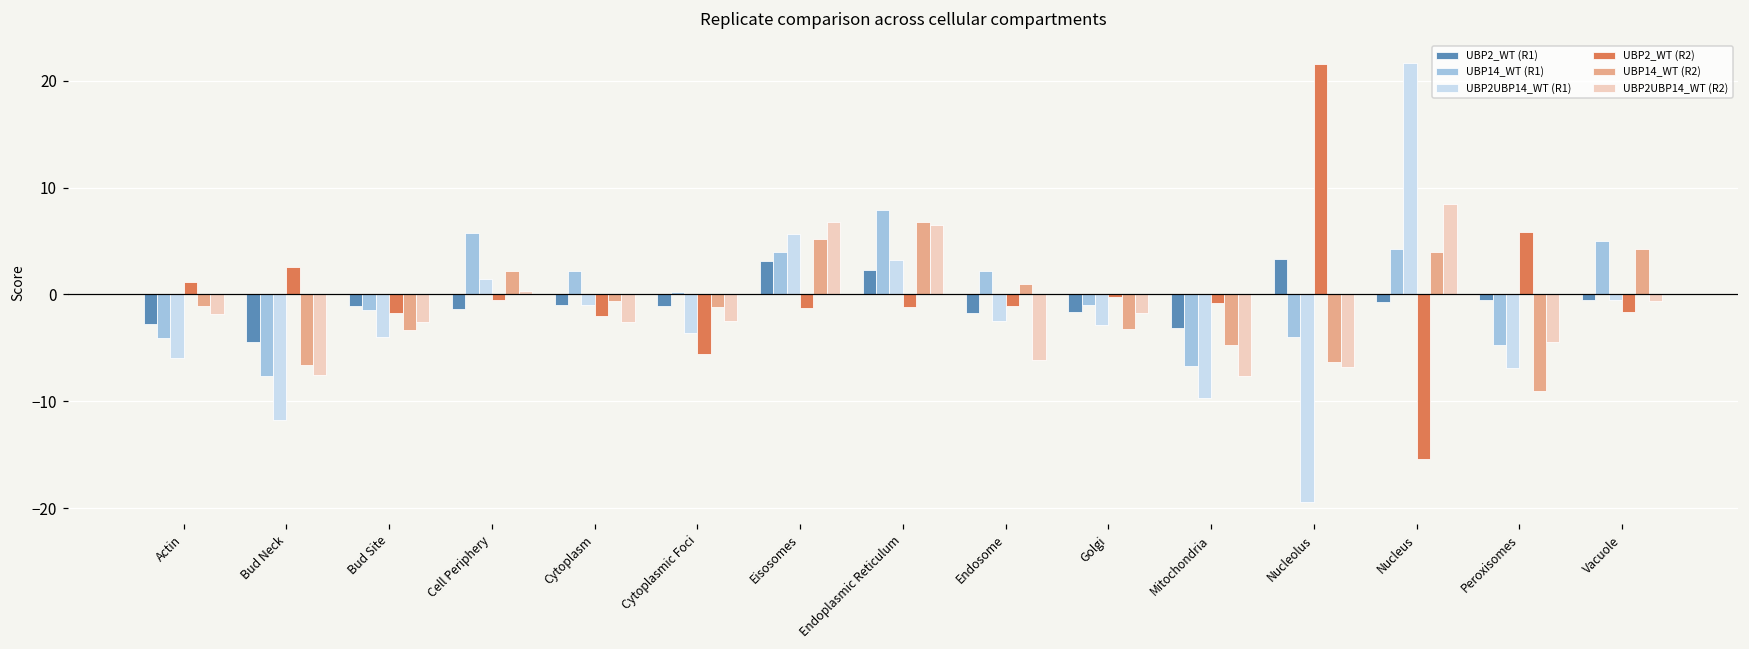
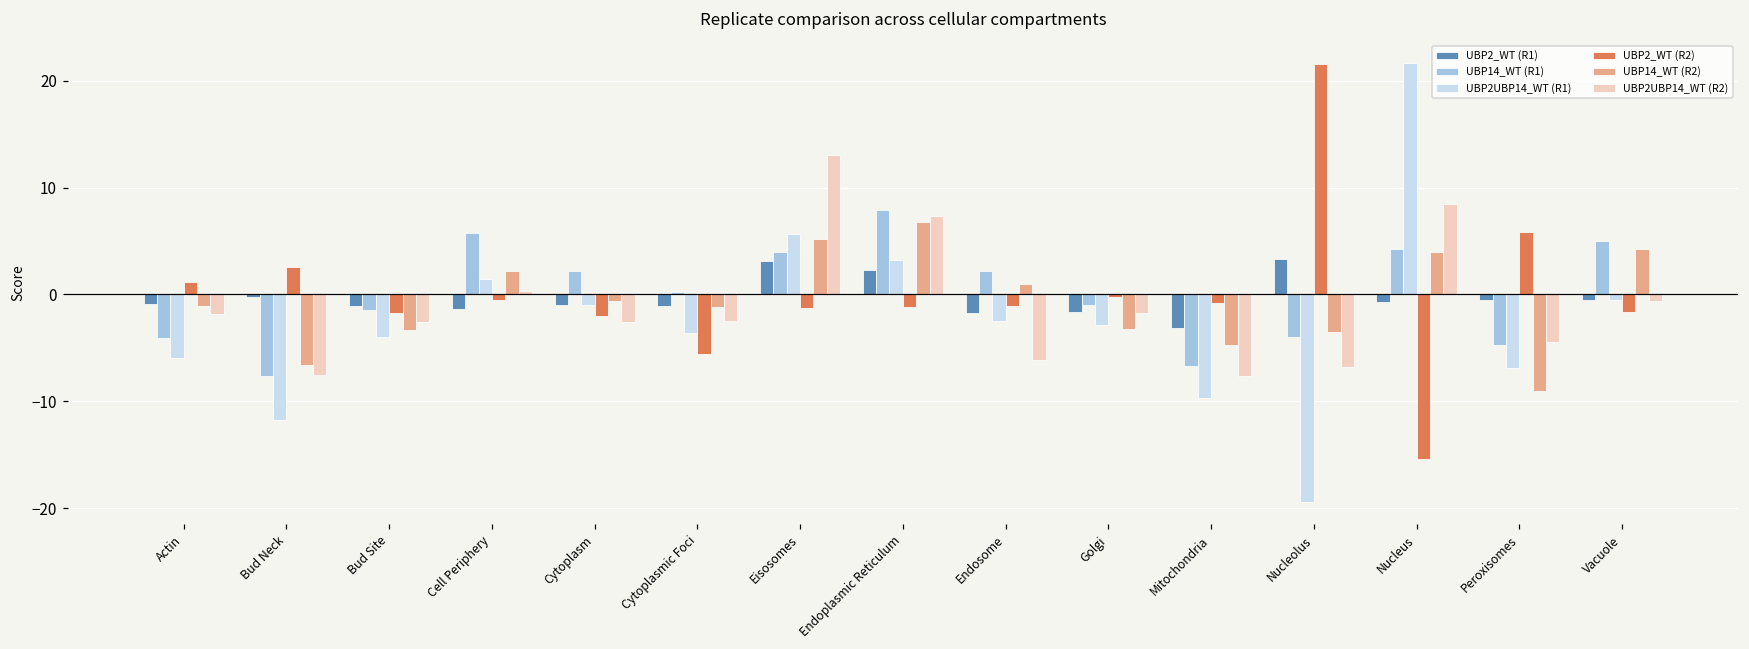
  {
    "UBP2_WT (R1)": {
-     "Actin": -3,
-     "Bud Neck": -4,
+     "Actin": -1,
+     "Bud Neck": 0,
      "Bud Site": -1,
      "Cell Periphery": -1,
      "Cytoplasm": -1,
      "Cytoplasmic Foci": -1,
      "Eisosomes": 3,
      "Endoplasmic Reticulum": 2,
      "Endosome": -2,
      "Golgi": -2,
      "Mitochondria": -3,
      "Nucleolus": 3,
      "Nucleus": -1,
      "Peroxisomes": -1,
      "Vacuole": -1
    },
    "UBP2_WT (R2)": {
      "Actin": 1,
      "Bud Neck": 3,
      "Bud Site": -2,
      "Cell Periphery": -1,
      "Cytoplasm": -2,
      "Cytoplasmic Foci": -6,
      "Eisosomes": -1,
      "Endoplasmic Reticulum": -1,
      "Endosome": -1,
      "Mitochondria": -1,
      "Nucleolus": 22,
      "Nucleus": -15,
      "Peroxisomes": 6,
      "Vacuole": -2
    },
    "UBP14_WT (R2)": {
      "Actin": -1,
      "Bud Neck": -7,
      "Bud Site": -3,
      "Cell Periphery": 2,
      "Cytoplasm": -1,
      "Cytoplasmic Foci": -1,
      "Eisosomes": 5,
      "Endoplasmic Reticulum": 7,
      "Endosome": 1,
      "Golgi": -3,
      "Mitochondria": -5,
-     "Nucleolus": -6,
+     "Nucleolus": -4,
      "Nucleus": 4,
      "Peroxisomes": -9,
      "Vacuole": 4
    },
    "UBP2UBP14_WT (R2)": {
      "Actin": -2,
      "Bud Neck": -8,
      "Bud Site": -3,
      "Cell Periphery": 0,
      "Cytoplasm": -3,
      "Cytoplasmic Foci": -2,
-     "Eisosomes": 7,
-     "Endoplasmic Reticulum": 6.5,
+     "Eisosomes": 13,
+     "Endoplasmic Reticulum": 7.4,
      "Endosome": -6,
      "Golgi": -2,
      "Mitochondria": -8,
      "Nucleolus": -7,
      "Nucleus": 9,
      "Peroxisomes": -4,
      "Vacuole": -1
    }
  }
